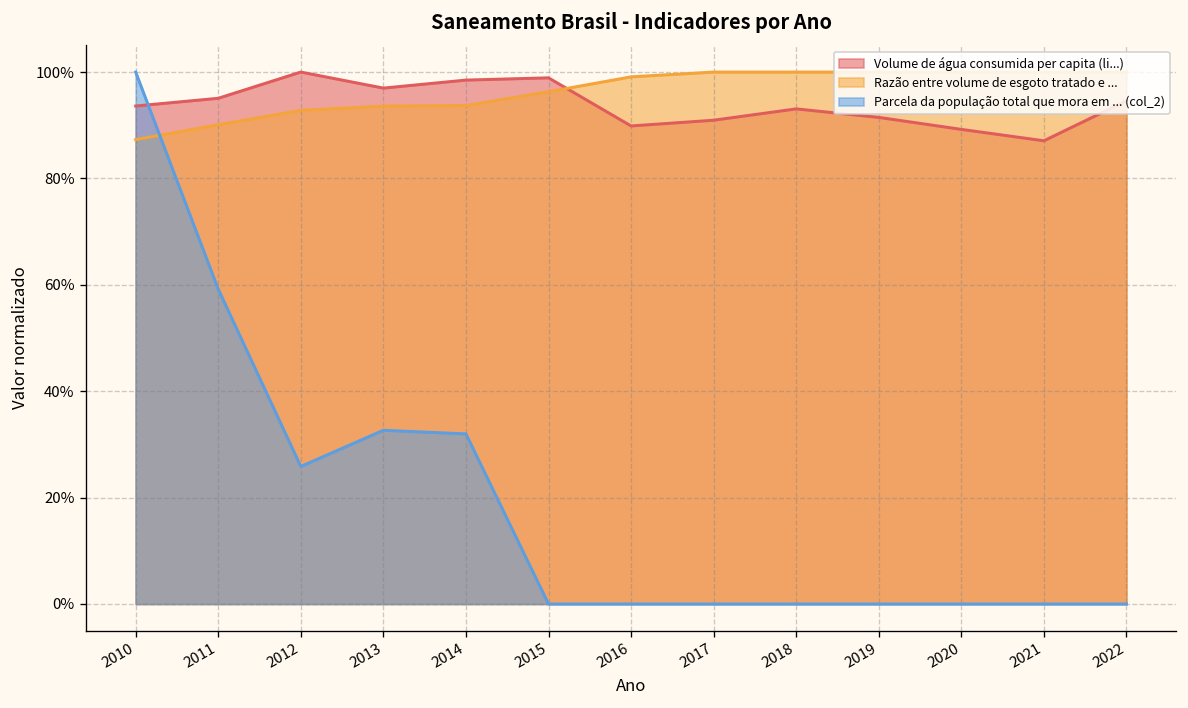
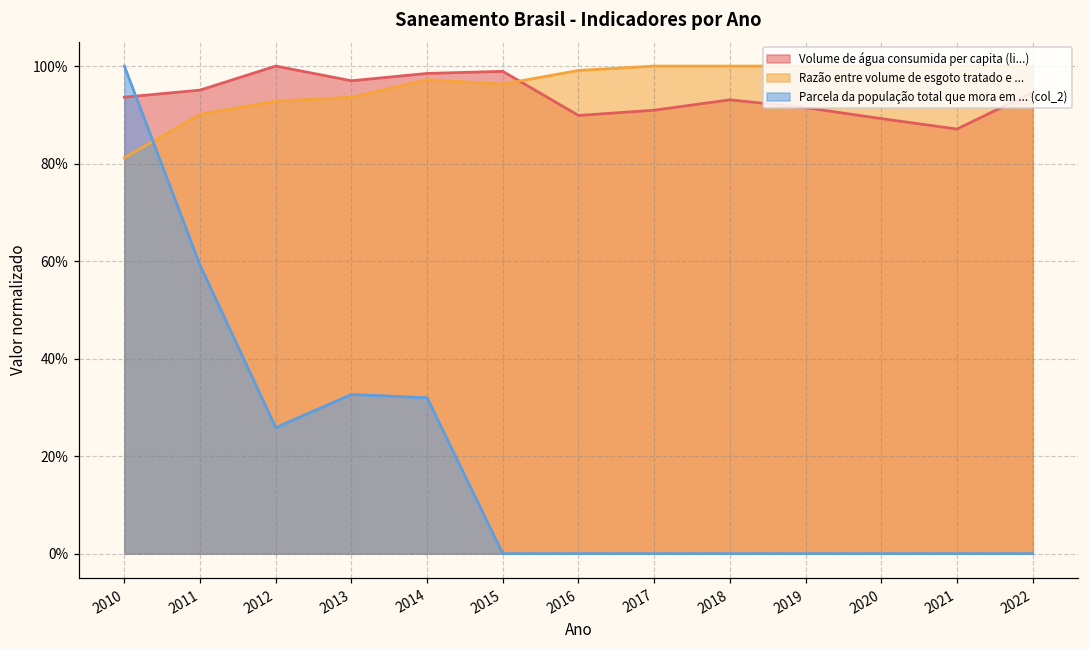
  {
    "Volume de água consumida per capita (li...)": {
      "2010": "94%",
      "2011": "95%",
      "2012": "100%",
      "2013": "97%",
      "2014": "98%",
      "2015": "99%",
      "2016": "90%",
      "2017": "91%",
      "2018": "93%",
      "2019": "91%",
      "2020": "89%",
      "2021": "87%"
    },
    "Razão entre volume de esgoto tratado e ...": {
-     "2010": "87%",
+     "2010": "81%",
      "2011": "90%",
      "2012": "93%",
      "2013": "94%",
-     "2014": "94%",
+     "2014": "97%",
      "2015": "96%",
      "2016": "99%",
      "2017": "100%",
      "2018": "100%"
    },
    "Parcela da população total que mora em ... (col_2)": {
      "2010": "100%",
      "2011": "59%",
      "2012": "26%",
      "2013": "33%",
      "2014": "32%",
      "2015": "0%",
      "2016": "0%",
      "2017": "0%",
      "2018": "0%",
      "2019": "0%",
      "2020": "0%",
      "2021": "0%",
      "2022": "0%"
    }
  }
